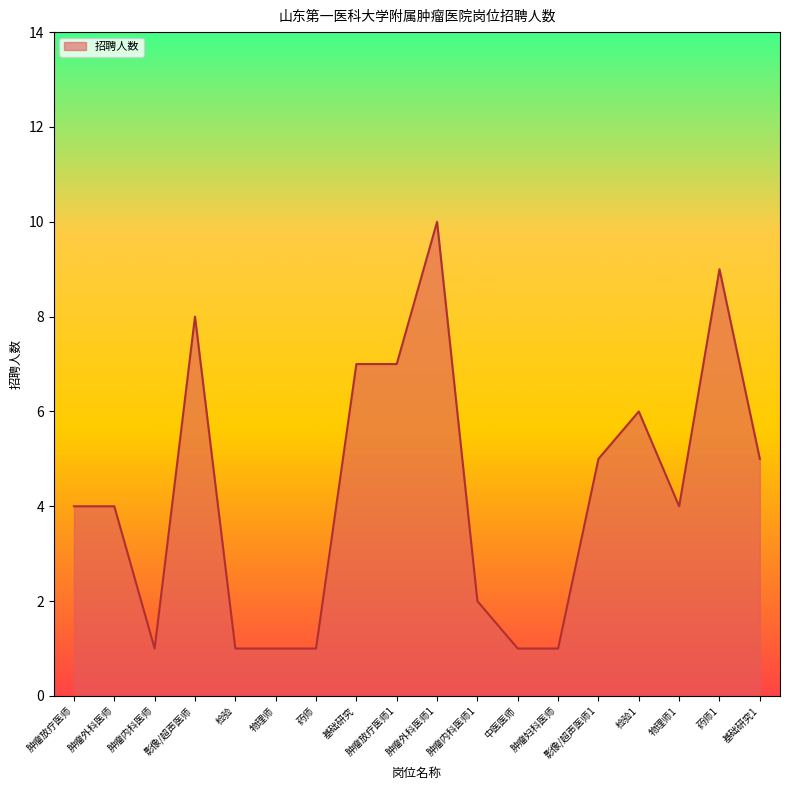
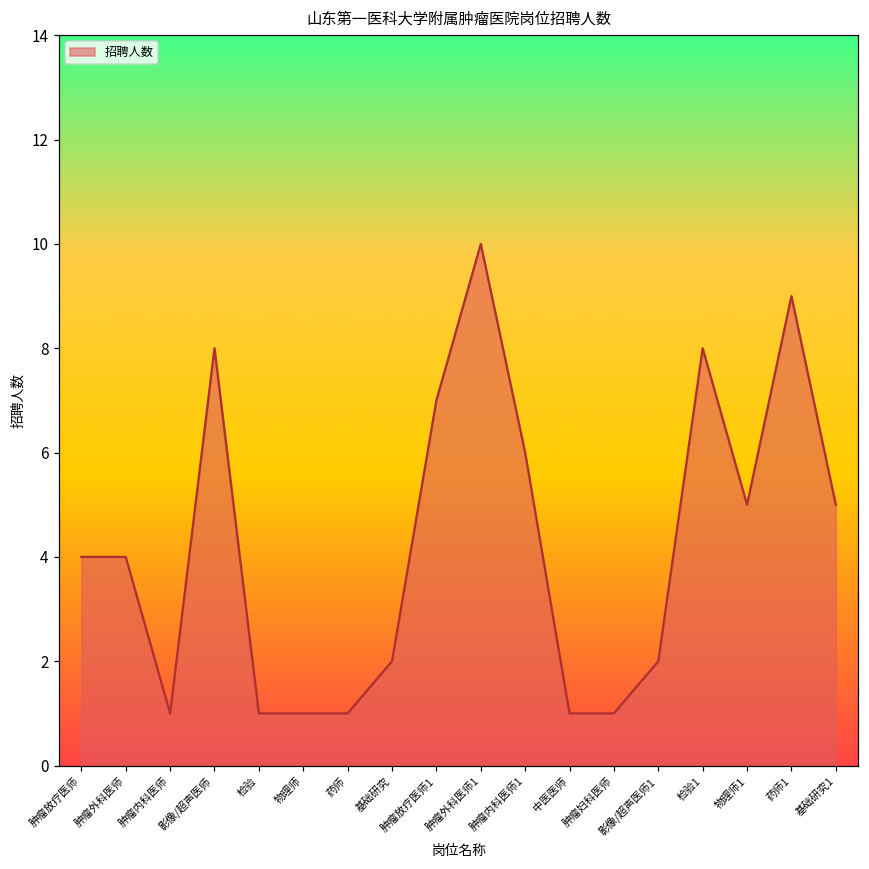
  {
    "肿瘤放疗医师": 4,
    "肿瘤外科医师": 4,
    "肿瘤内科医师": 1,
    "影像/超声医师": 8,
    "检验": 1,
    "物理师": 1,
    "药师": 1,
-   "基础研究": 7,
+   "基础研究": 2,
    "肿瘤放疗医师1": 7,
    "肿瘤外科医师1": 10,
-   "肿瘤内科医师1": 2,
+   "肿瘤内科医师1": 6,
    "中医医师": 1,
    "肿瘤妇科医师": 1,
-   "影像/超声医师1": 5,
-   "检验1": 6,
-   "物理师1": 4,
+   "影像/超声医师1": 2,
+   "检验1": 8,
+   "物理师1": 5,
    "药师1": 9,
    "基础研究1": 5
  }
